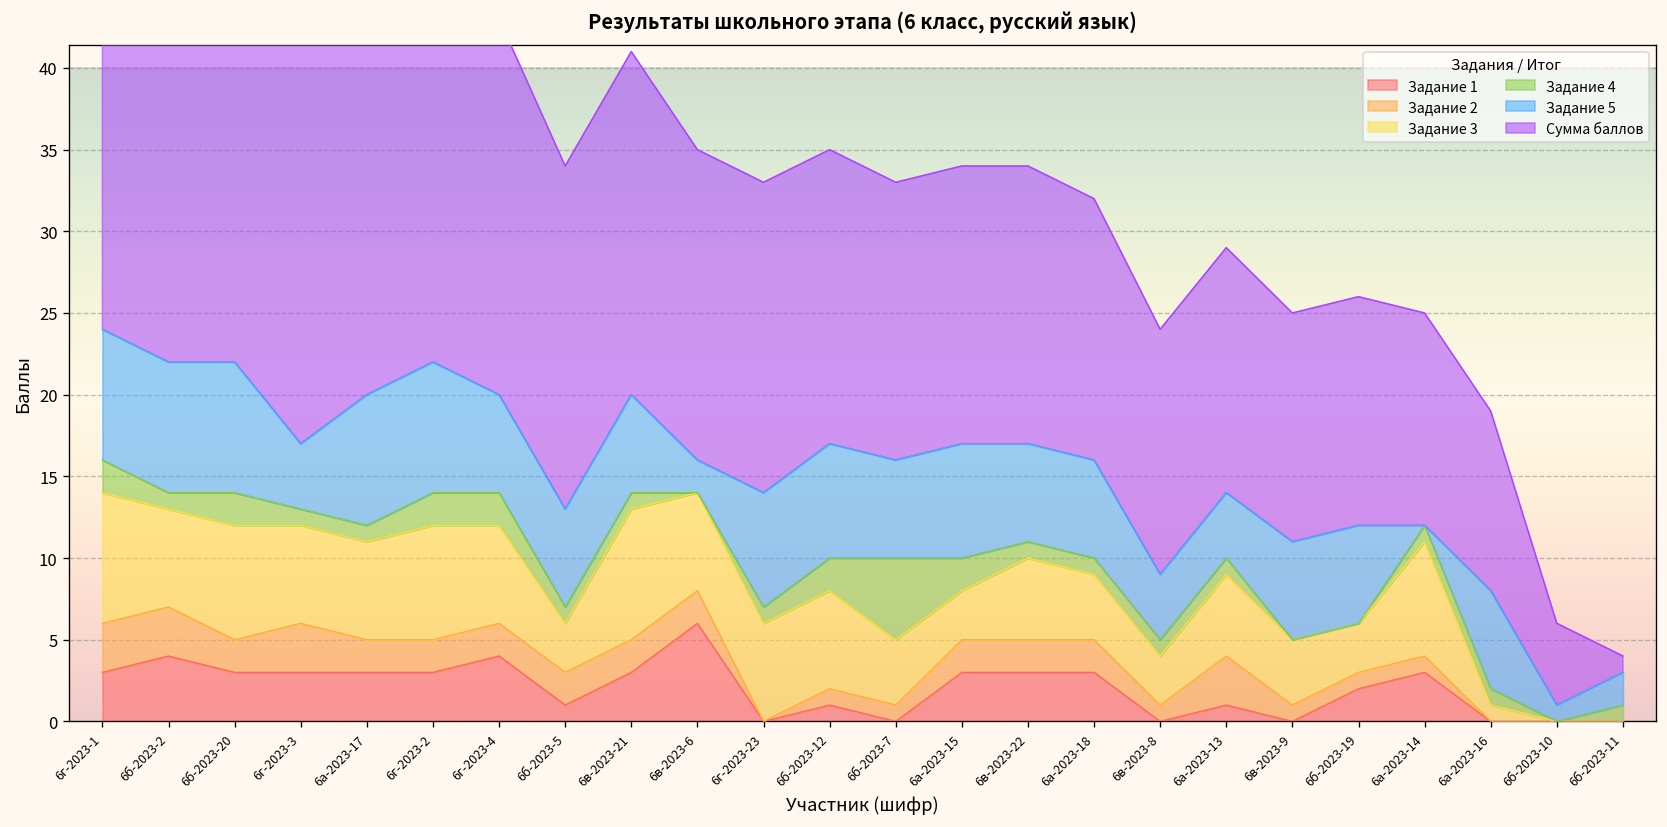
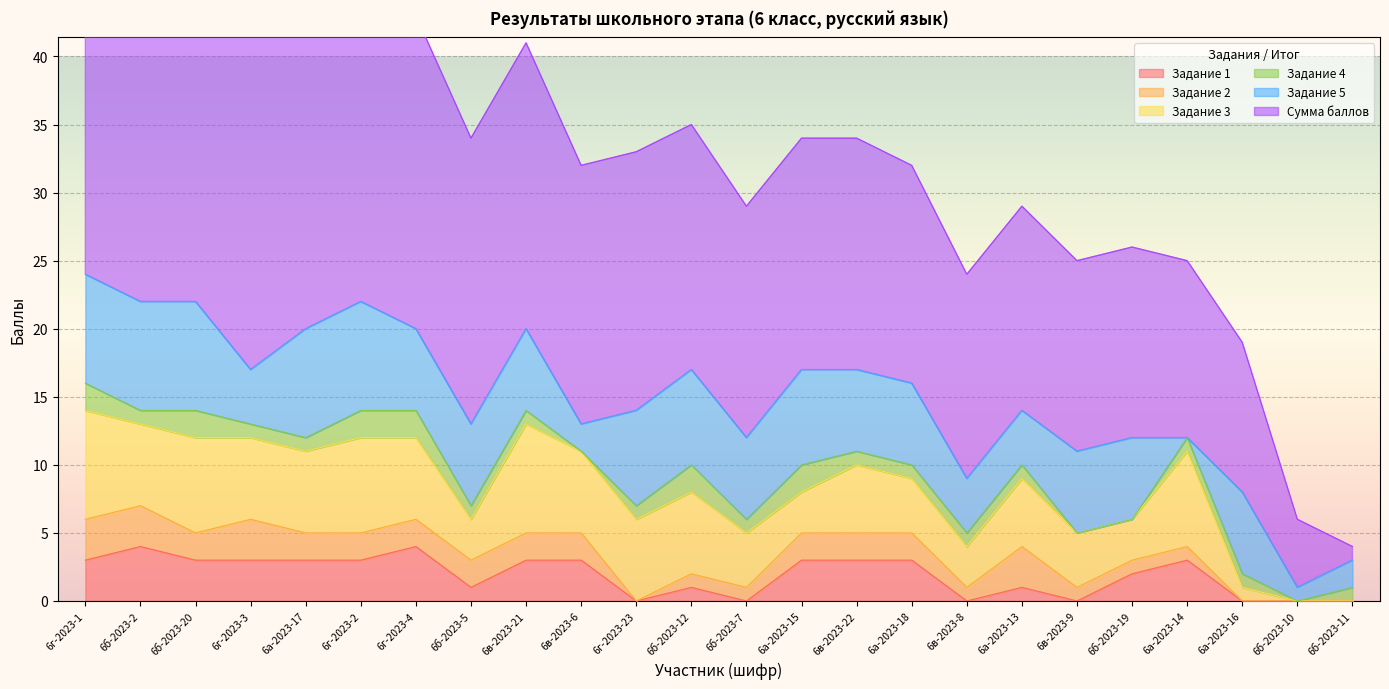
  {
    "Задание 1": {
      "6г-2023-1": 3,
      "6б-2023-2": 4,
      "6б-2023-20": 3,
      "6г-2023-3": 3,
      "6а-2023-17": 3,
      "6г-2023-2": 3,
      "6г-2023-4": 4,
      "6б-2023-5": 1,
      "6в-2023-21": 3,
-     "6в-2023-6": 6,
+     "6в-2023-6": 3,
      "6б-2023-12": 1,
      "6б-2023-7": 0,
      "6а-2023-15": 3,
      "6в-2023-22": 3,
      "6а-2023-18": 3,
      "6в-2023-8": 0,
      "6а-2023-13": 1,
      "6в-2023-9": 0,
      "6б-2023-19": 2,
      "6а-2023-14": 3
    },
    "Задание 4": {
      "6г-2023-1": 2,
      "6б-2023-2": 1,
      "6б-2023-20": 2,
      "6г-2023-3": 1,
      "6а-2023-17": 1,
      "6г-2023-2": 2,
      "6г-2023-4": 2,
      "6б-2023-5": 1,
      "6в-2023-21": 1,
      "6г-2023-23": 1,
      "6б-2023-12": 2,
-     "6б-2023-7": 5,
+     "6б-2023-7": 1,
      "6а-2023-15": 2,
      "6в-2023-22": 1,
      "6а-2023-18": 1,
      "6в-2023-8": 1,
      "6а-2023-13": 1,
      "6а-2023-16": 1,
      "6б-2023-11": 1
    },
    "Задание 5": {
      "6г-2023-1": 8,
      "6б-2023-2": 8,
      "6б-2023-20": 8,
      "6г-2023-3": 4,
      "6а-2023-17": 8,
      "6г-2023-2": 8,
      "6г-2023-4": 6,
      "6б-2023-5": 6,
      "6в-2023-21": 6,
      "6в-2023-6": 2,
      "6г-2023-23": 7,
      "6б-2023-12": 7,
      "6б-2023-7": 6,
      "6а-2023-15": 7,
      "6в-2023-22": 6,
      "6а-2023-18": 6,
      "6в-2023-8": 4,
      "6а-2023-13": 4,
      "6в-2023-9": 6,
      "6б-2023-19": 6,
      "6а-2023-16": 6,
      "6б-2023-10": 1,
      "6б-2023-11": 2
    },
    "Сумма баллов": {
      "6б-2023-5": 21,
      "6в-2023-21": 21,
      "6в-2023-6": 19,
      "6г-2023-23": 19,
      "6б-2023-12": 18,
      "6б-2023-7": 17,
      "6а-2023-15": 17,
      "6в-2023-22": 17,
      "6а-2023-18": 16,
      "6в-2023-8": 15,
      "6а-2023-13": 15,
      "6в-2023-9": 14,
      "6б-2023-19": 14,
      "6а-2023-14": 13,
      "6а-2023-16": 11,
      "6б-2023-10": 5,
      "6б-2023-11": 1
    }
  }
